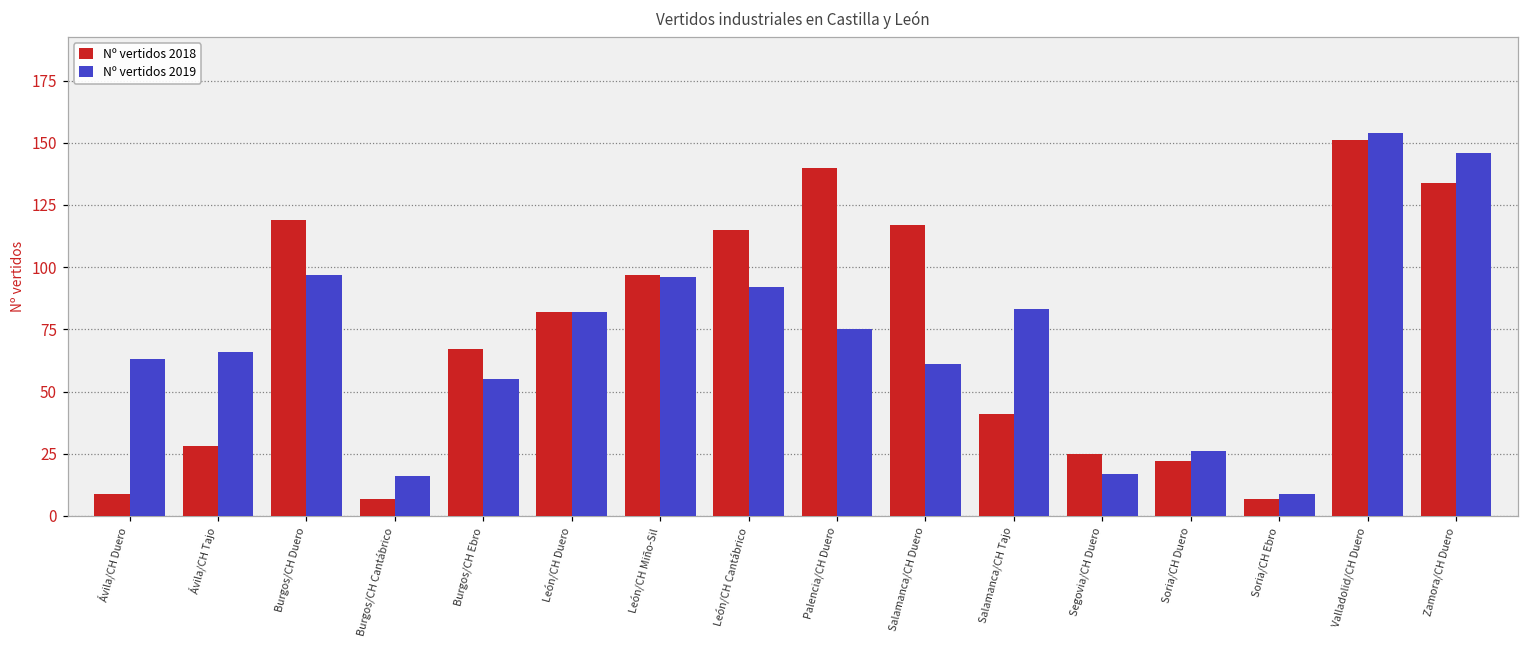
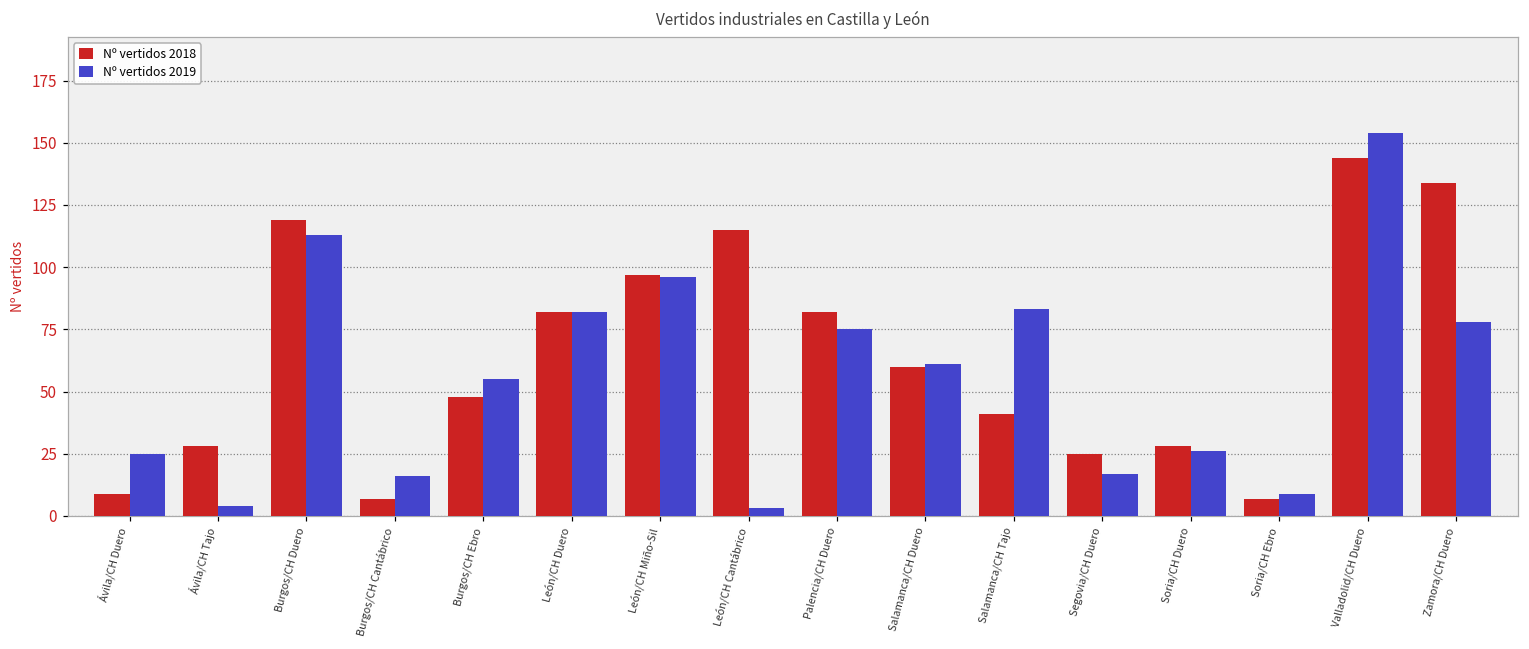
  {
    "Nº vertidos 2018": {
      "Ávila/CH Duero": 9,
      "Ávila/CH Tajo": 28,
      "Burgos/CH Duero": 119,
      "Burgos/CH Cantábrico": 7,
-     "Burgos/CH Ebro": 67,
+     "Burgos/CH Ebro": 48,
      "León/CH Duero": 82,
      "León/CH Miño-Sil": 97,
      "León/CH Cantábrico": 115,
-     "Palencia/CH Duero": 140,
-     "Salamanca/CH Duero": 117,
+     "Palencia/CH Duero": 82,
+     "Salamanca/CH Duero": 60,
      "Salamanca/CH Tajo": 41,
      "Segovia/CH Duero": 25,
-     "Soria/CH Duero": 22,
+     "Soria/CH Duero": 28,
      "Soria/CH Ebro": 7,
-     "Valladolid/CH Duero": 151,
+     "Valladolid/CH Duero": 144,
      "Zamora/CH Duero": 134
    },
    "Nº vertidos 2019": {
-     "Ávila/CH Duero": 63,
-     "Ávila/CH Tajo": 66,
-     "Burgos/CH Duero": 97,
+     "Ávila/CH Duero": 25,
+     "Ávila/CH Tajo": 4,
+     "Burgos/CH Duero": 113,
      "Burgos/CH Cantábrico": 16,
      "Burgos/CH Ebro": 55,
      "León/CH Duero": 82,
      "León/CH Miño-Sil": 96,
-     "León/CH Cantábrico": 92,
+     "León/CH Cantábrico": 3,
      "Palencia/CH Duero": 75,
      "Salamanca/CH Duero": 61,
      "Salamanca/CH Tajo": 83,
      "Segovia/CH Duero": 17,
      "Soria/CH Duero": 26,
      "Soria/CH Ebro": 9,
      "Valladolid/CH Duero": 154,
-     "Zamora/CH Duero": 146
+     "Zamora/CH Duero": 78
    }
  }
